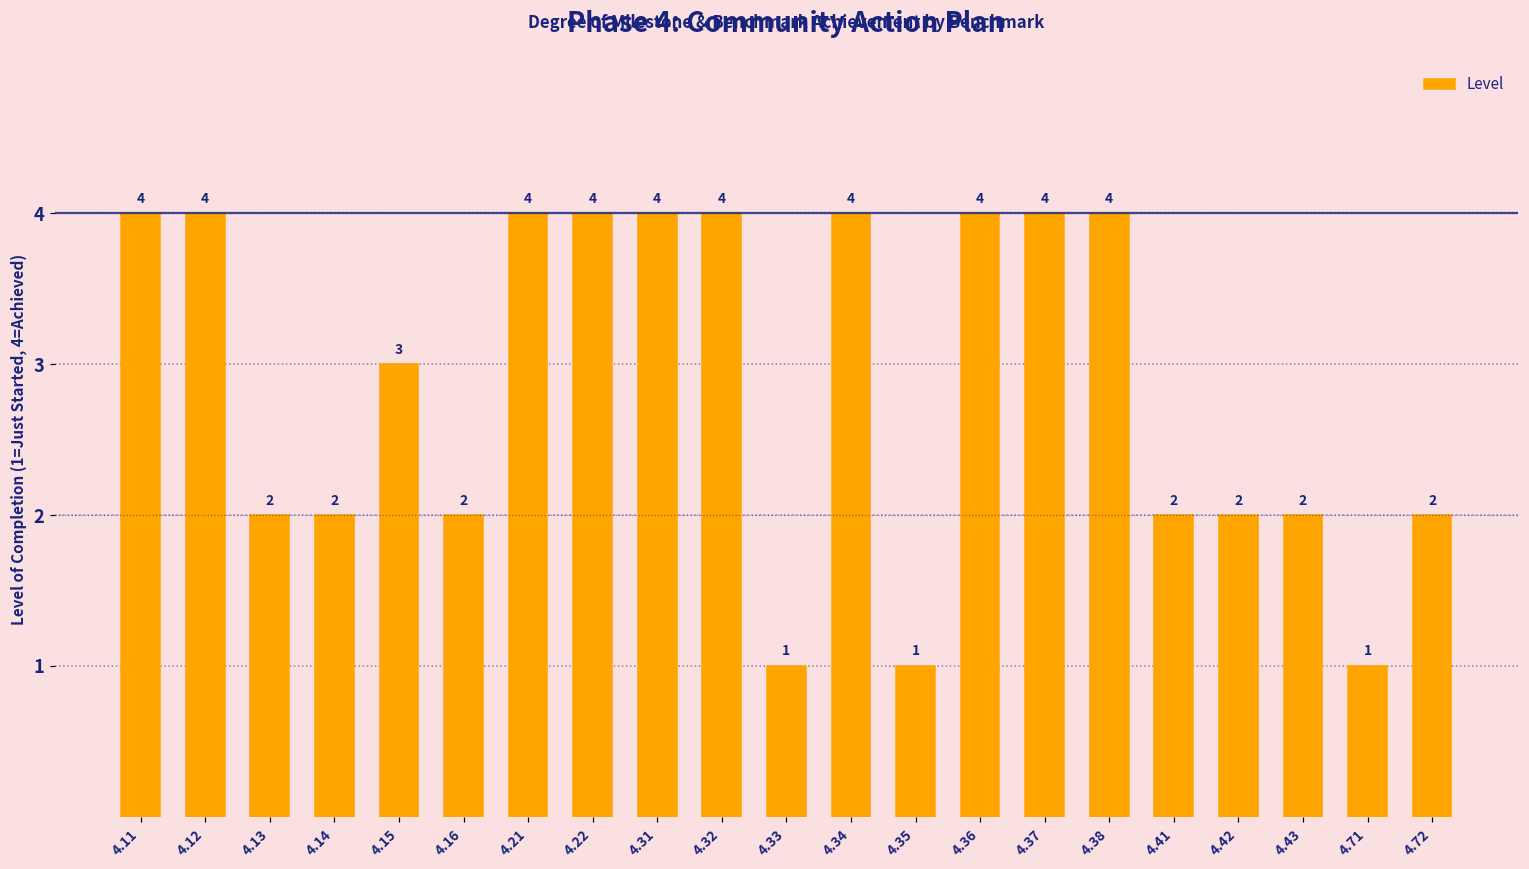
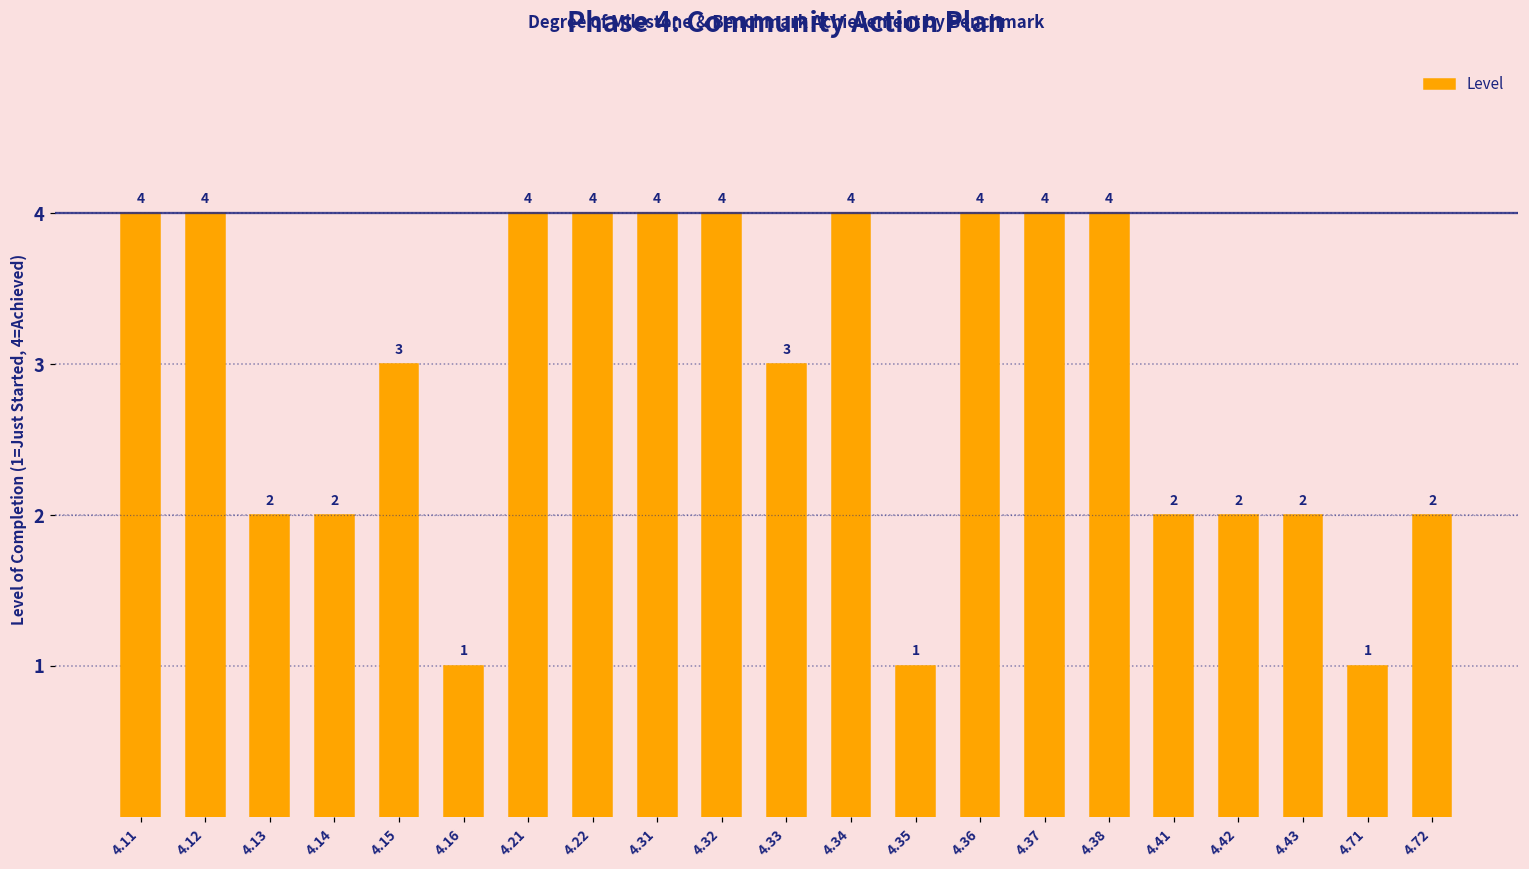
  {
    "4.11": 4,
    "4.12": 4,
    "4.13": 2,
    "4.14": 2,
    "4.15": 3,
-   "4.16": 2,
+   "4.16": 1,
    "4.21": 4,
    "4.22": 4,
    "4.31": 4,
    "4.32": 4,
-   "4.33": 1,
+   "4.33": 3,
    "4.34": 4,
    "4.35": 1,
    "4.36": 4,
    "4.37": 4,
    "4.38": 4,
    "4.41": 2,
    "4.42": 2,
    "4.43": 2,
    "4.71": 1,
    "4.72": 2
  }
